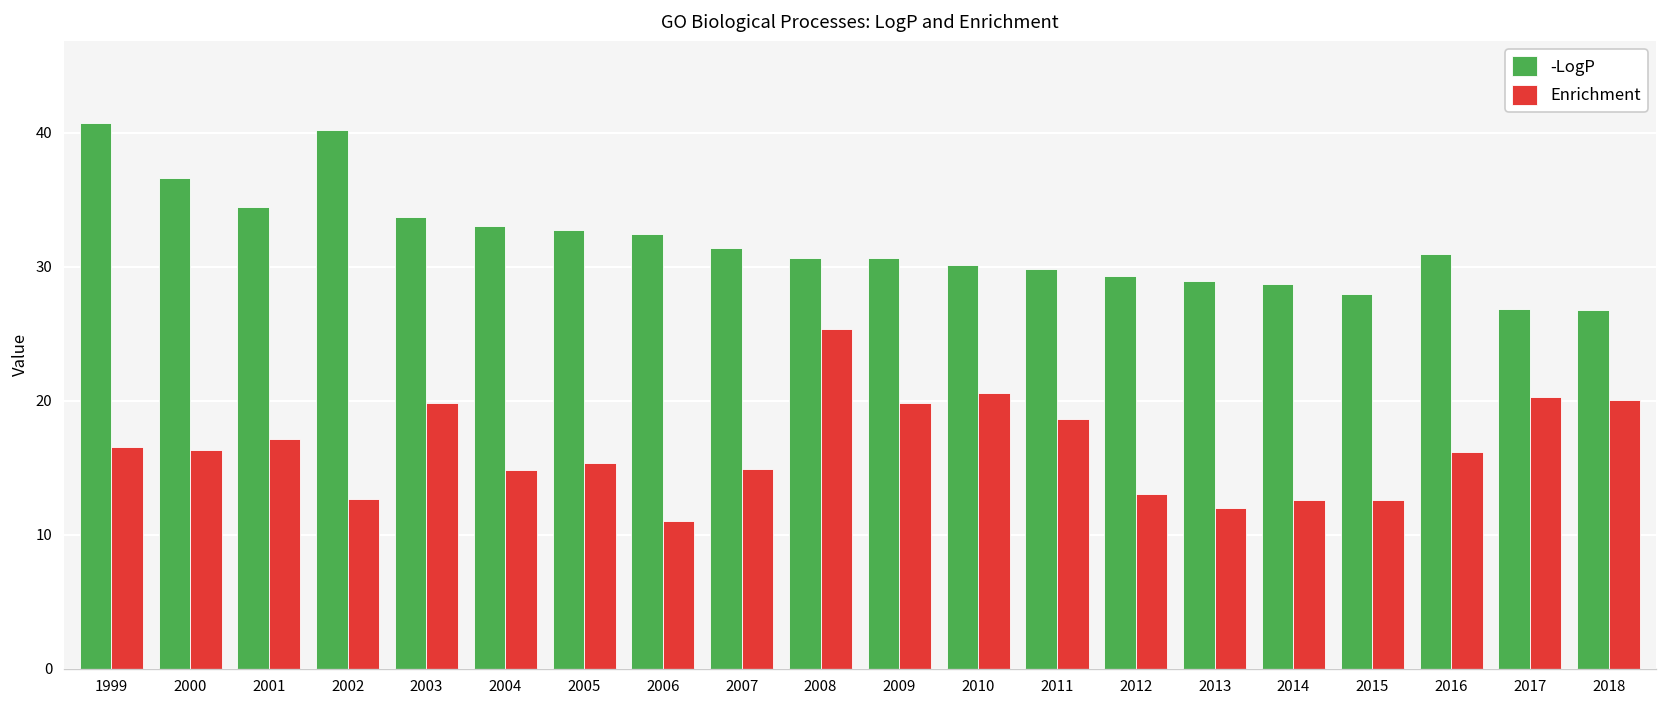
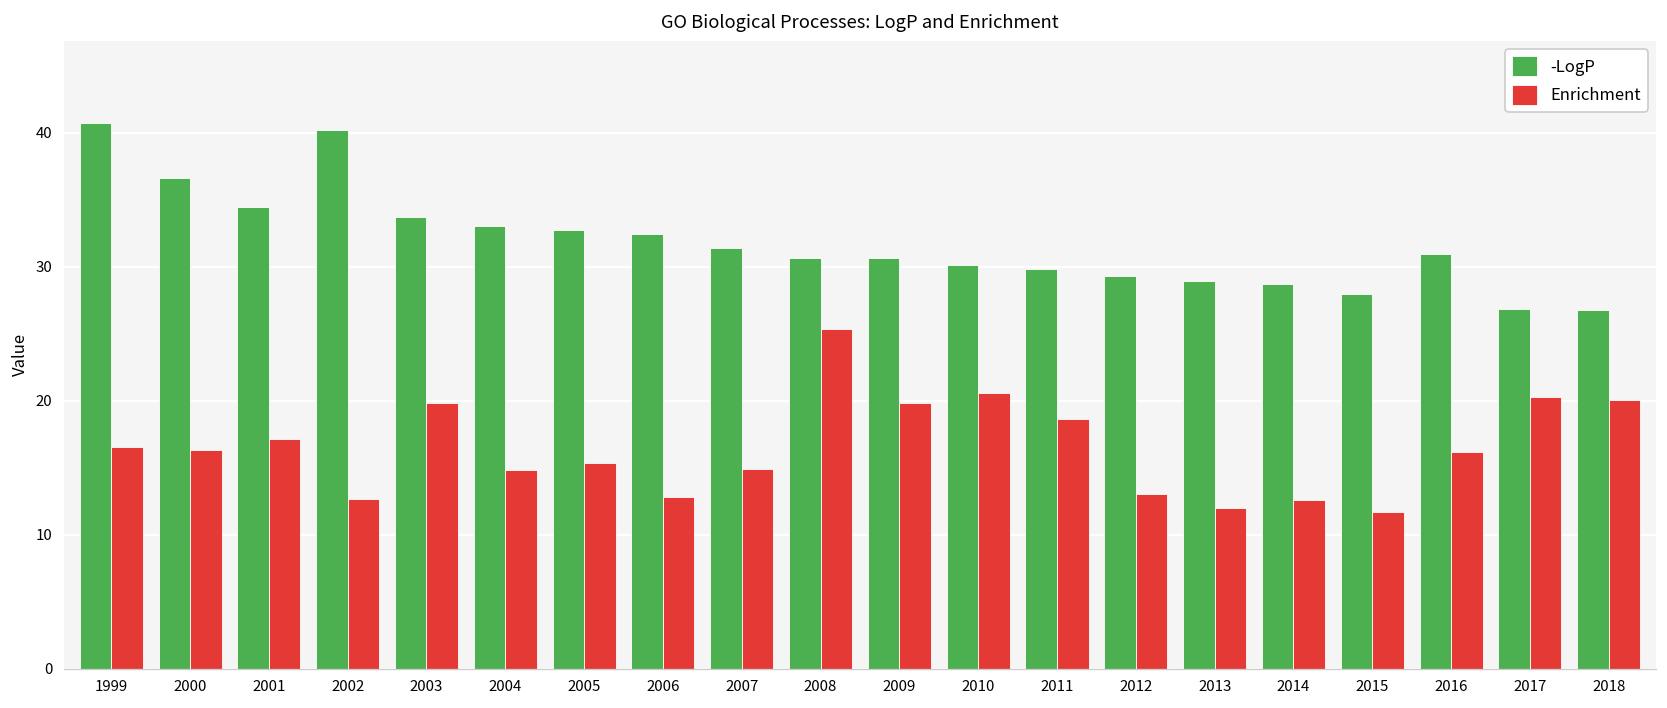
  {
    "-LogP": {
      "1999": 40.7,
      "2000": 36.6,
      "2001": 34.5,
      "2002": 40.2,
      "2003": 33.7,
      "2004": 33.1,
      "2005": 32.7,
      "2006": 32.4,
      "2007": 31.4,
      "2008": 30.7,
      "2009": 30.7,
      "2010": 30.1,
      "2011": 29.8,
      "2012": 29.3,
      "2013": 28.9,
      "2014": 28.7,
      "2015": 27.9,
      "2016": 31.0,
      "2017": 26.9,
      "2018": 26.7
    },
    "Enrichment": {
      "1999": 16.6,
      "2000": 16.3,
      "2001": 17.2,
      "2002": 12.7,
      "2003": 19.9,
      "2004": 14.8,
      "2005": 15.4,
-     "2006": 11.0,
+     "2006": 12.8,
      "2007": 14.9,
      "2008": 25.4,
      "2009": 19.8,
      "2010": 20.5,
      "2011": 18.6,
      "2012": 13.0,
      "2013": 12.0,
      "2014": 12.6,
-     "2015": 12.6,
+     "2015": 11.7,
      "2016": 16.2,
      "2017": 20.2,
      "2018": 20.0
    }
  }
